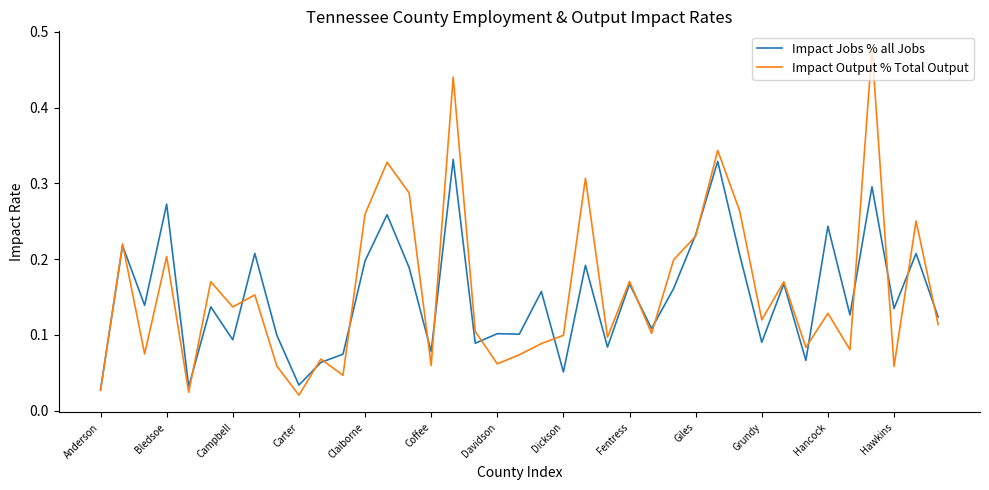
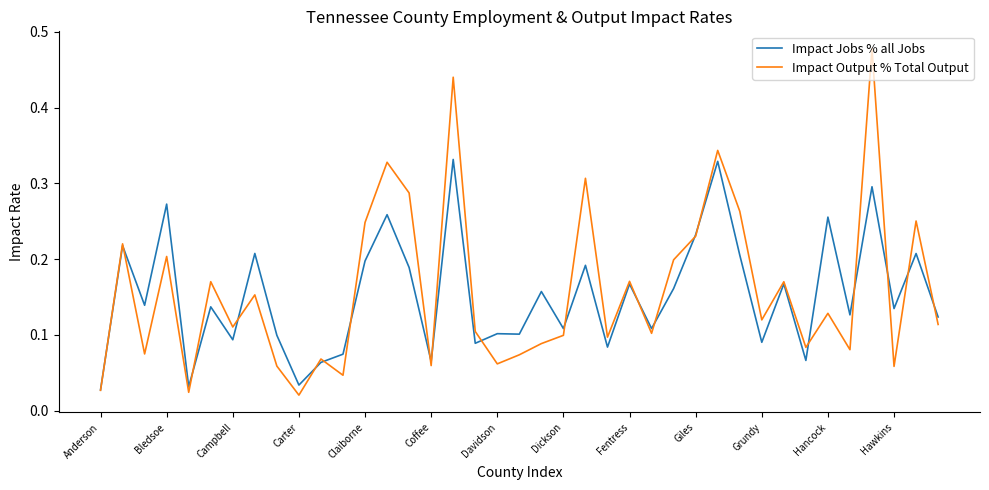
  {
    "Impact Jobs % all Jobs": {
      "Bledsoe": 0.27,
      "Campbell": 0.09,
      "Carter": 0.03,
      "Claiborne": 0.20,
-     "Coffee": 0.08,
+     "Coffee": 0.06,
      "Davidson": 0.10,
-     "Dickson": 0.05,
+     "Dickson": 0.11,
      "Fentress": 0.17,
      "Grundy": 0.09,
-     "Hancock": 0.24,
+     "Hancock": 0.26,
      "Hawkins": 0.13
    },
    "Impact Output % Total Output": {
      "Bledsoe": 0.20,
-     "Campbell": 0.14,
+     "Campbell": 0.11,
      "Carter": 0.02,
-     "Claiborne": 0.26,
+     "Claiborne": 0.25,
      "Coffee": 0.06,
      "Davidson": 0.06,
      "Dickson": 0.10,
      "Fentress": 0.17,
      "Grundy": 0.12,
      "Hancock": 0.13,
      "Hawkins": 0.06
    }
  }
